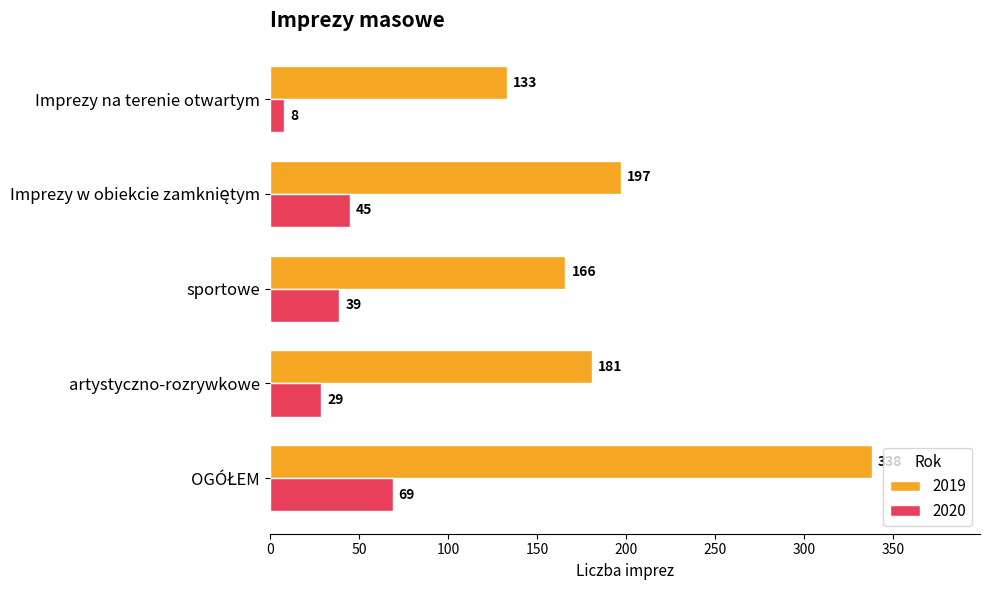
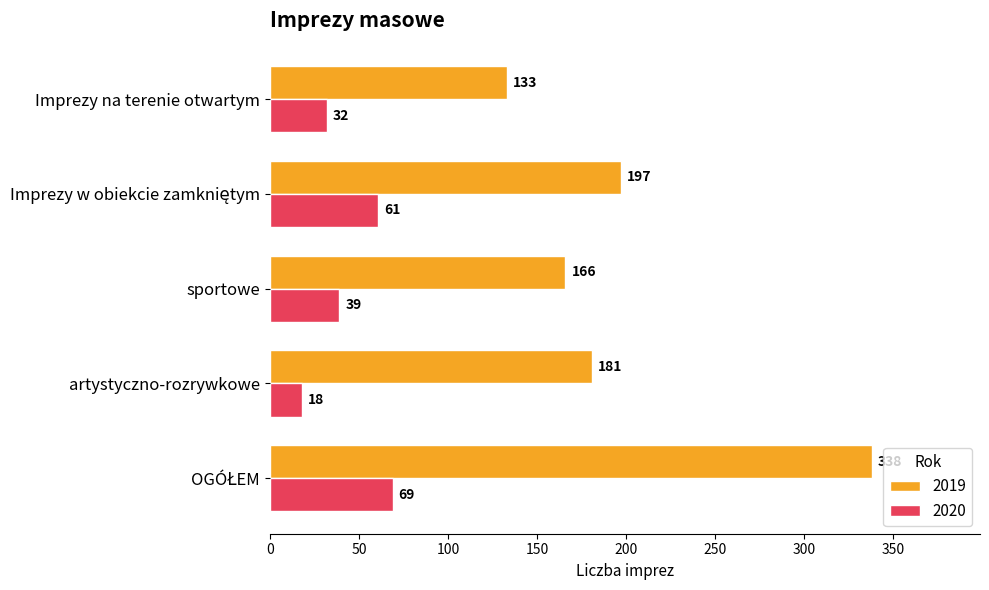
  {
    "2019": {
      "Imprezy na terenie otwartym": 133,
      "Imprezy w obiekcie zamkniętym": 197,
      "sportowe": 166,
      "artystyczno-rozrywkowe": 181
    },
    "2020": {
-     "Imprezy na terenie otwartym": 8,
-     "Imprezy w obiekcie zamkniętym": 45,
+     "Imprezy na terenie otwartym": 32,
+     "Imprezy w obiekcie zamkniętym": 61,
      "sportowe": 39,
-     "artystyczno-rozrywkowe": 29,
+     "artystyczno-rozrywkowe": 18,
      "OGÓŁEM": 69
    }
  }
